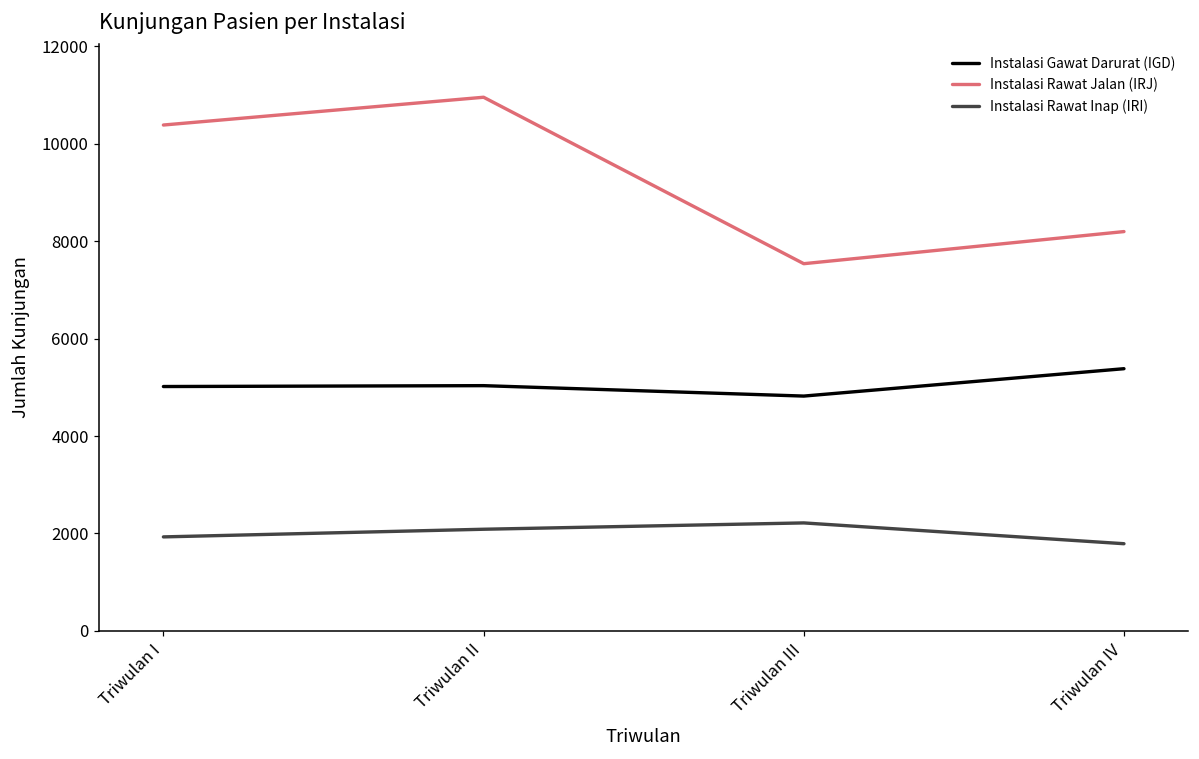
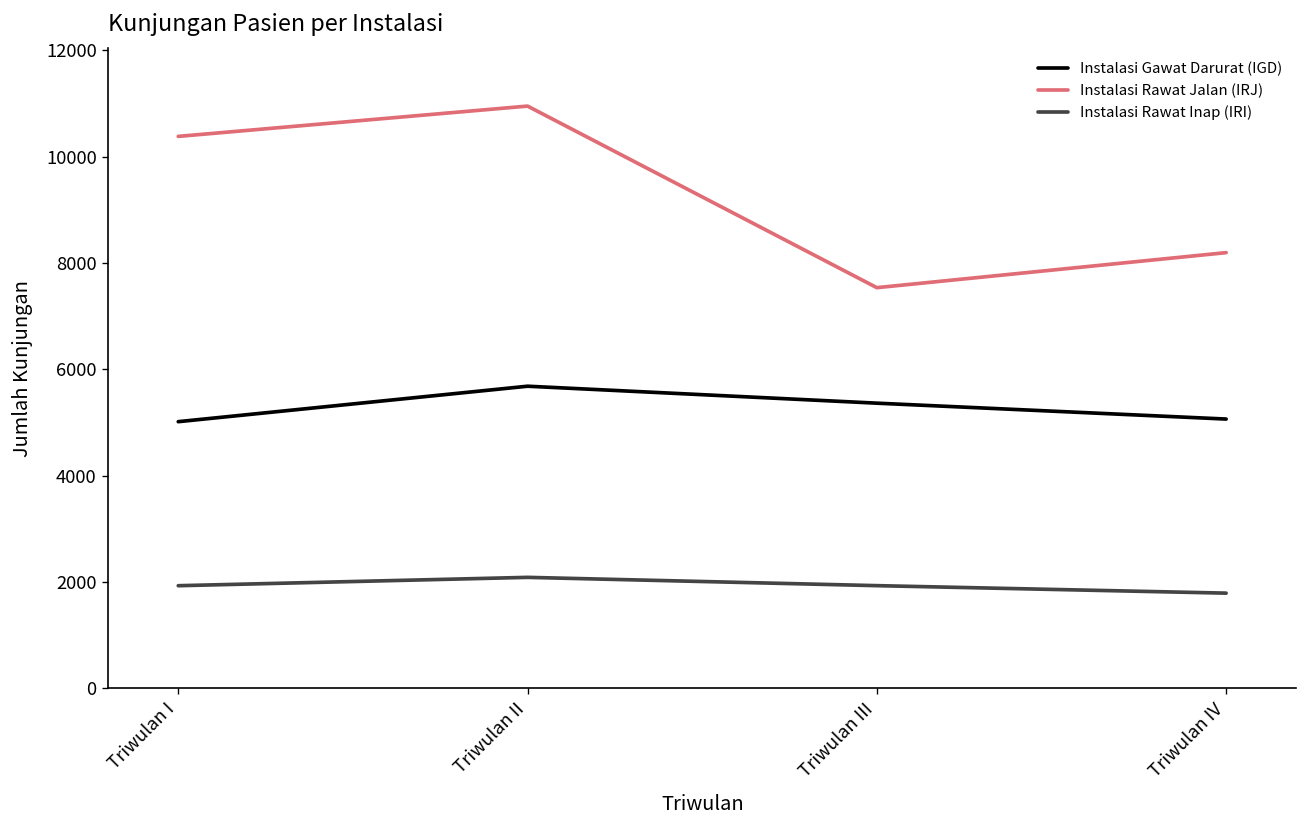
  {
    "Instalasi Gawat Darurat (IGD)": {
      "Triwulan I": 5000,
-     "Triwulan II": 5000,
-     "Triwulan III": 4800,
-     "Triwulan IV": 5400
+     "Triwulan II": 5700,
+     "Triwulan III": 5400,
+     "Triwulan IV": 5100
    },
    "Instalasi Rawat Jalan (IRJ)": {
      "Triwulan I": 10400,
      "Triwulan II": 11000,
      "Triwulan III": 7500,
      "Triwulan IV": 8200
    },
    "Instalasi Rawat Inap (IRI)": {
      "Triwulan I": 1900,
      "Triwulan II": 2100,
-     "Triwulan III": 2200,
+     "Triwulan III": 1900,
      "Triwulan IV": 1800
    }
  }
